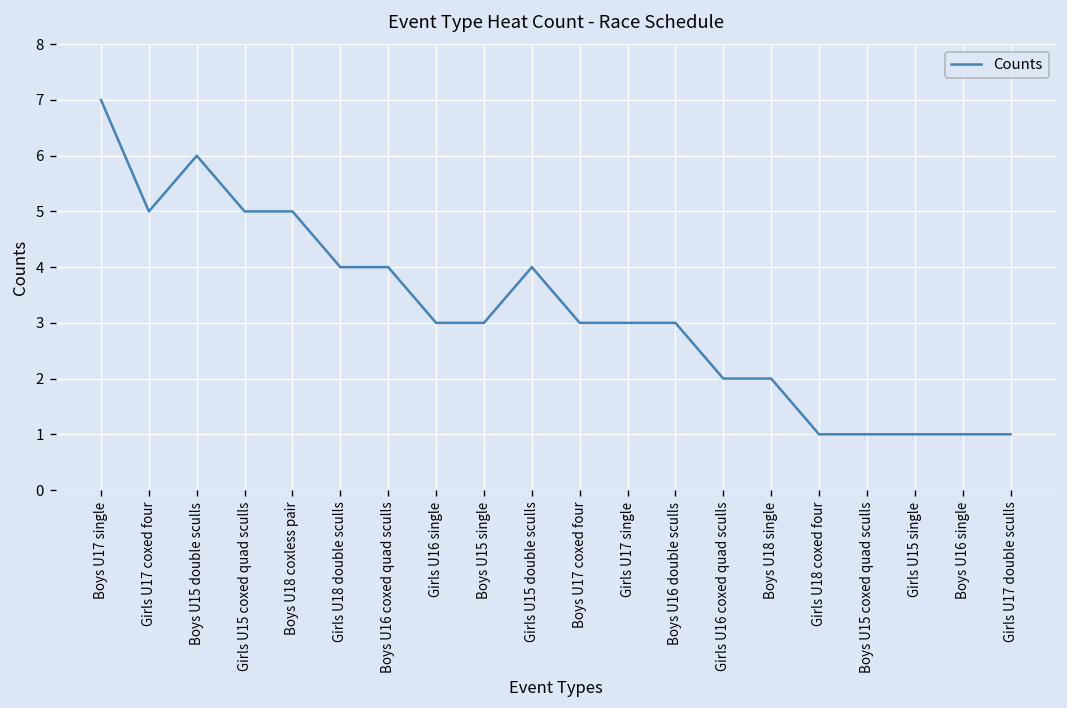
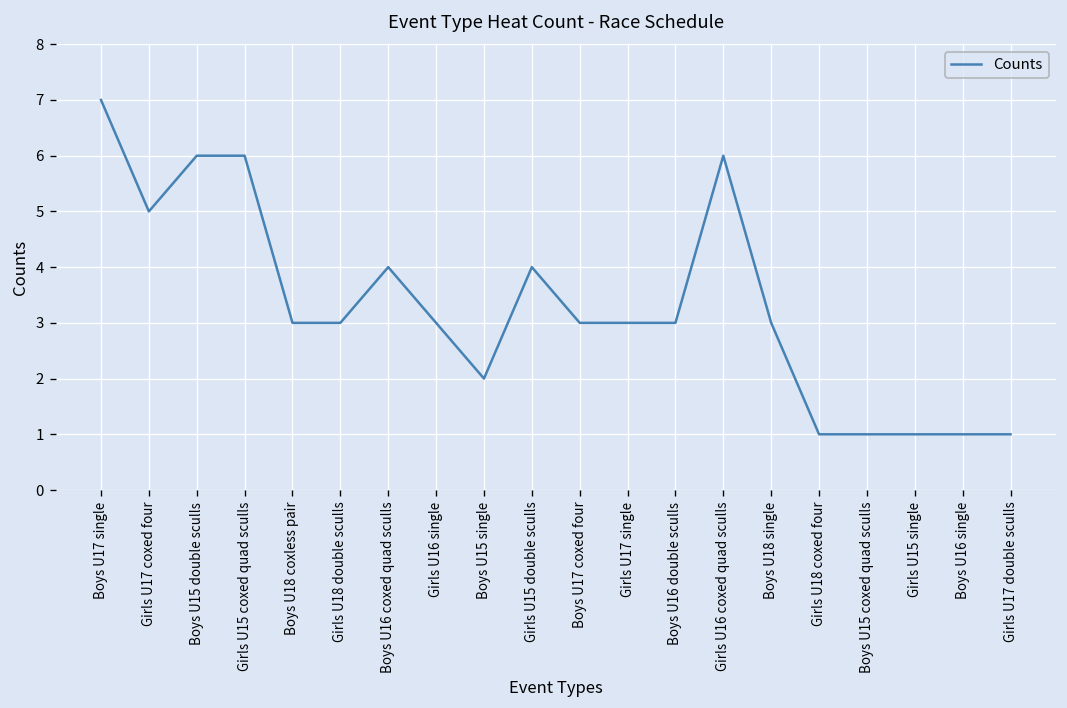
  {
    "Boys U17 single": 7,
    "Girls U17 coxed four": 5,
    "Boys U15 double sculls": 6,
-   "Girls U15 coxed quad sculls": 5,
-   "Boys U18 coxless pair": 5,
-   "Girls U18 double sculls": 4,
+   "Girls U15 coxed quad sculls": 6,
+   "Boys U18 coxless pair": 3,
+   "Girls U18 double sculls": 3,
    "Boys U16 coxed quad sculls": 4,
    "Girls U16 single": 3,
-   "Boys U15 single": 3,
+   "Boys U15 single": 2,
    "Girls U15 double sculls": 4,
    "Boys U17 coxed four": 3,
    "Girls U17 single": 3,
    "Boys U16 double sculls": 3,
-   "Girls U16 coxed quad sculls": 2,
-   "Boys U18 single": 2,
+   "Girls U16 coxed quad sculls": 6,
+   "Boys U18 single": 3,
    "Girls U18 coxed four": 1,
    "Boys U15 coxed quad sculls": 1,
    "Girls U15 single": 1,
    "Boys U16 single": 1,
    "Girls U17 double sculls": 1
  }
